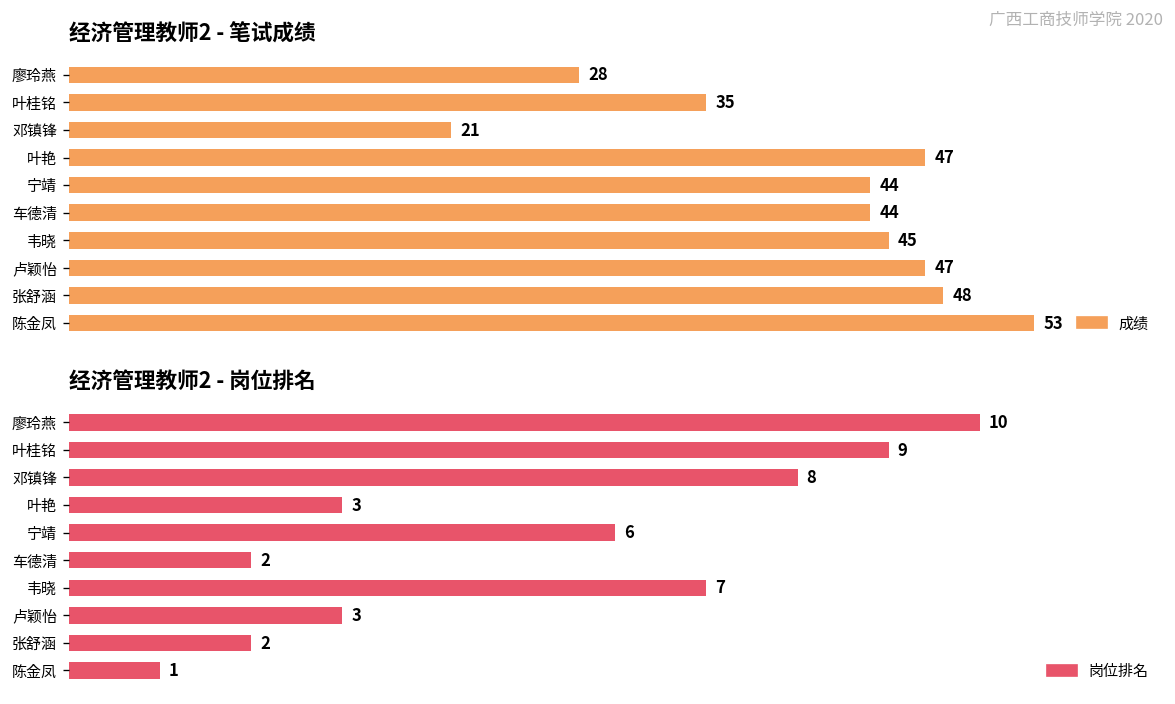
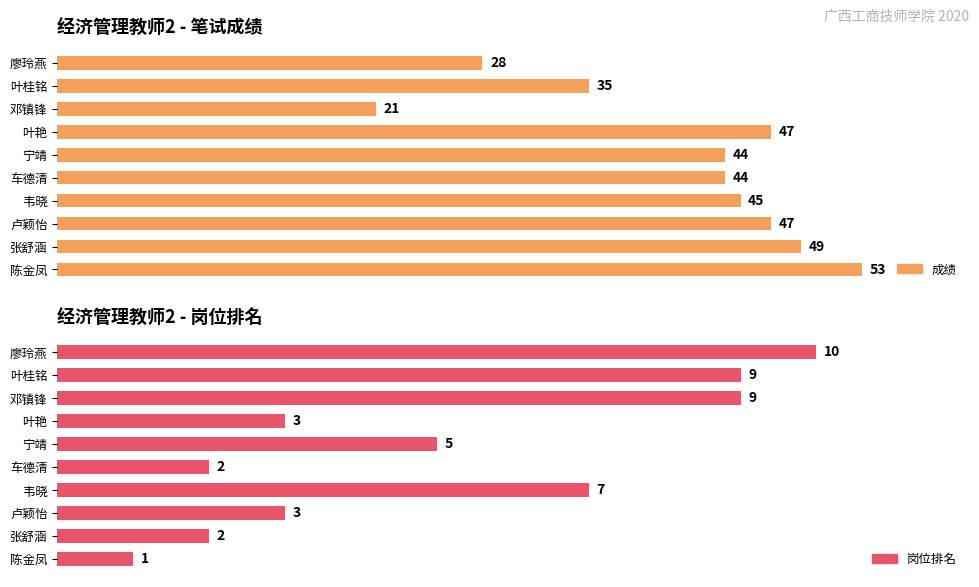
  {
    "经济管理教师2 - 笔试成绩": {
      "廖玲燕": 28,
      "叶桂铭": 35,
      "邓镇锋": 21,
      "叶艳": 47,
      "宁靖": 44,
      "车德清": 44,
      "韦晓": 45,
      "卢颖怡": 47,
-     "张舒涵": 48,
+     "张舒涵": 49,
      "陈金凤": 53
    },
    "经济管理教师2 - 岗位排名": {
      "廖玲燕": 10,
      "叶桂铭": 9,
-     "邓镇锋": 8,
+     "邓镇锋": 9,
      "叶艳": 3,
-     "宁靖": 6,
+     "宁靖": 5,
      "车德清": 2,
      "韦晓": 7,
      "卢颖怡": 3,
      "张舒涵": 2,
      "陈金凤": 1
    }
  }
